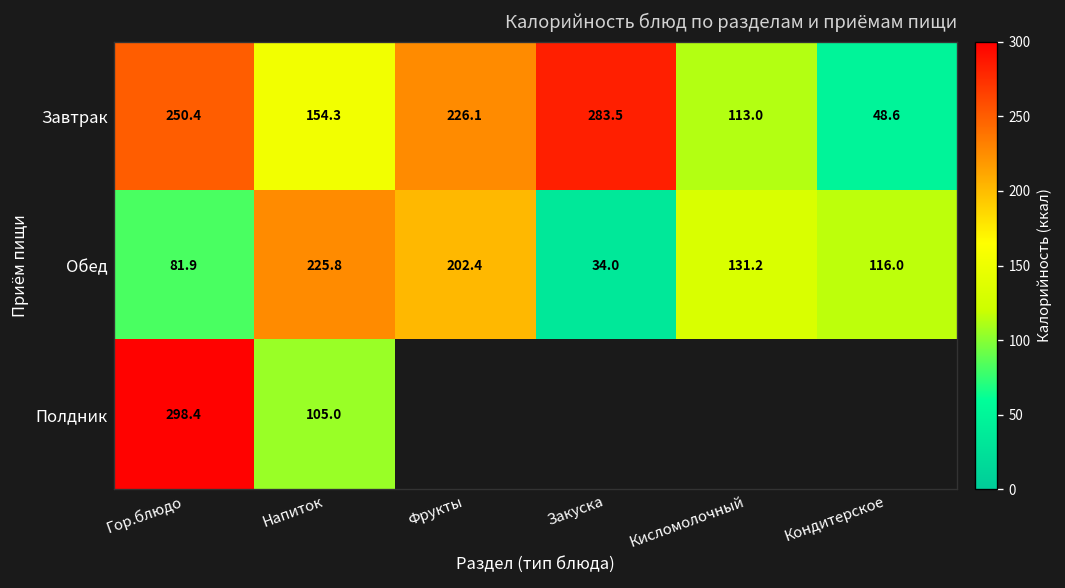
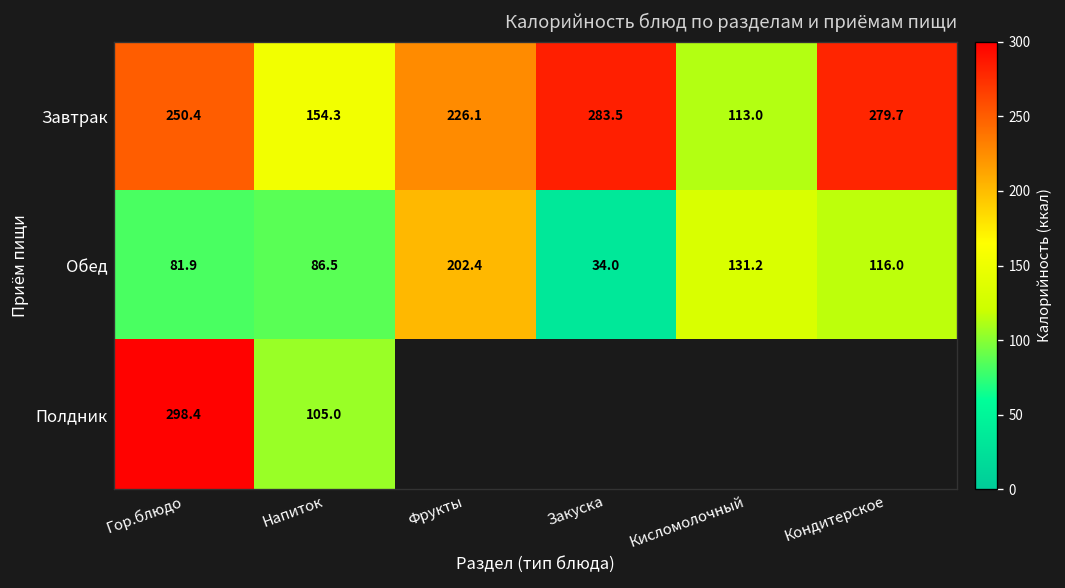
  {
    "Завтрак": {
      "Гор.блюдо": 250.4,
      "Напиток": 154.3,
      "Фрукты": 226.1,
      "Закуска": 283.5,
      "Кисломолочный": 113.0,
-     "Кондитерское": 48.6
+     "Кондитерское": 279.7
    },
    "Обед": {
      "Гор.блюдо": 81.9,
-     "Напиток": 225.8,
+     "Напиток": 86.5,
      "Фрукты": 202.4,
      "Закуска": 34.0,
      "Кисломолочный": 131.2,
      "Кондитерское": 116.0
    },
    "Полдник": {
      "Гор.блюдо": 298.4,
      "Напиток": 105.0
    }
  }
